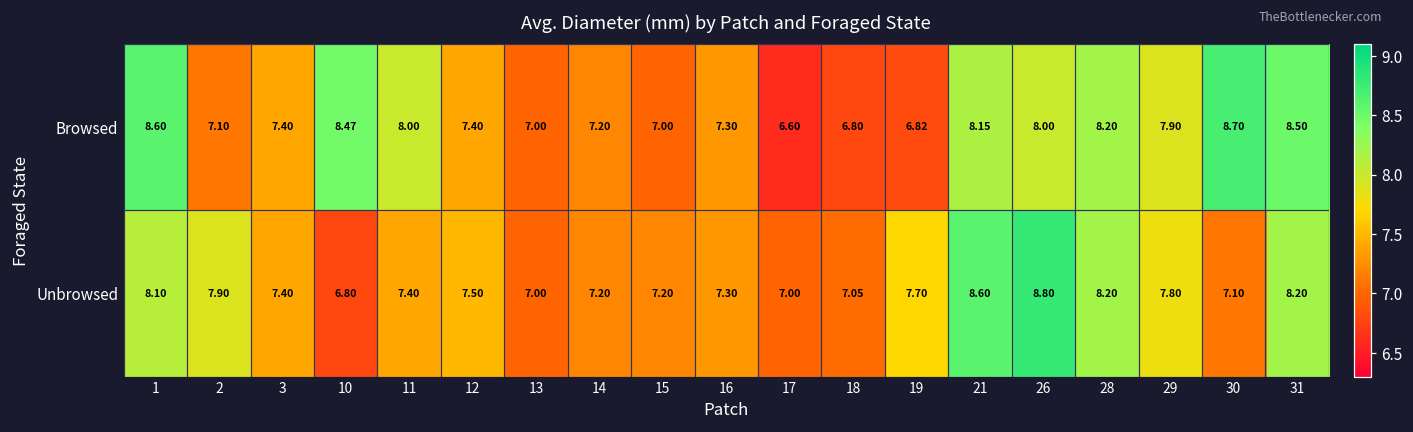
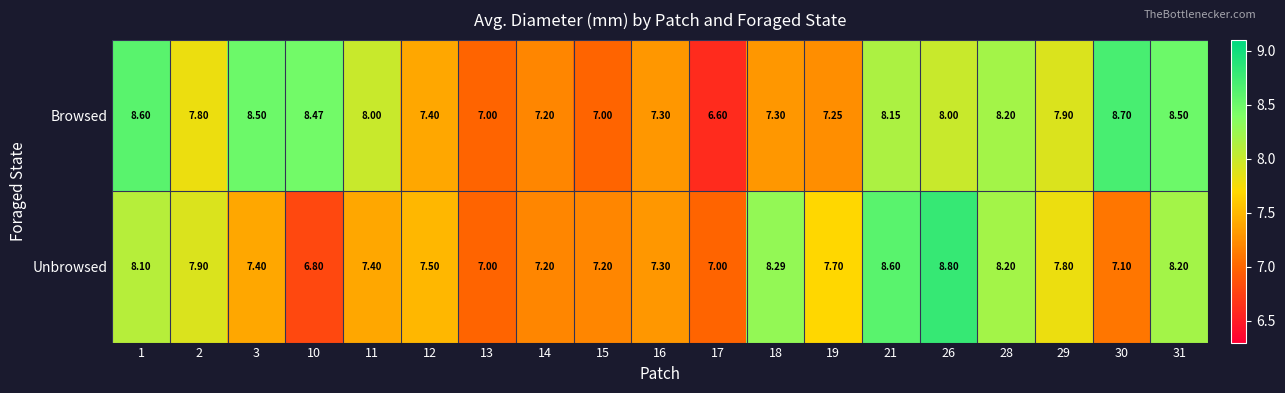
  {
    "Browsed": {
      "1": 8.60,
-     "2": 7.10,
-     "3": 7.40,
+     "2": 7.80,
+     "3": 8.50,
      "10": 8.47,
      "11": 8.00,
      "12": 7.40,
      "13": 7.00,
      "14": 7.20,
      "15": 7.00,
      "16": 7.30,
      "17": 6.60,
-     "18": 6.80,
-     "19": 6.82,
+     "18": 7.30,
+     "19": 7.25,
      "21": 8.15,
      "26": 8.00,
      "28": 8.20,
      "29": 7.90,
      "30": 8.70,
      "31": 8.50
    },
    "Unbrowsed": {
      "1": 8.10,
      "2": 7.90,
      "3": 7.40,
      "10": 6.80,
      "11": 7.40,
      "12": 7.50,
      "13": 7.00,
      "14": 7.20,
      "15": 7.20,
      "16": 7.30,
      "17": 7.00,
-     "18": 7.05,
+     "18": 8.29,
      "19": 7.70,
      "21": 8.60,
      "26": 8.80,
      "28": 8.20,
      "29": 7.80,
      "30": 7.10,
      "31": 8.20
    }
  }
